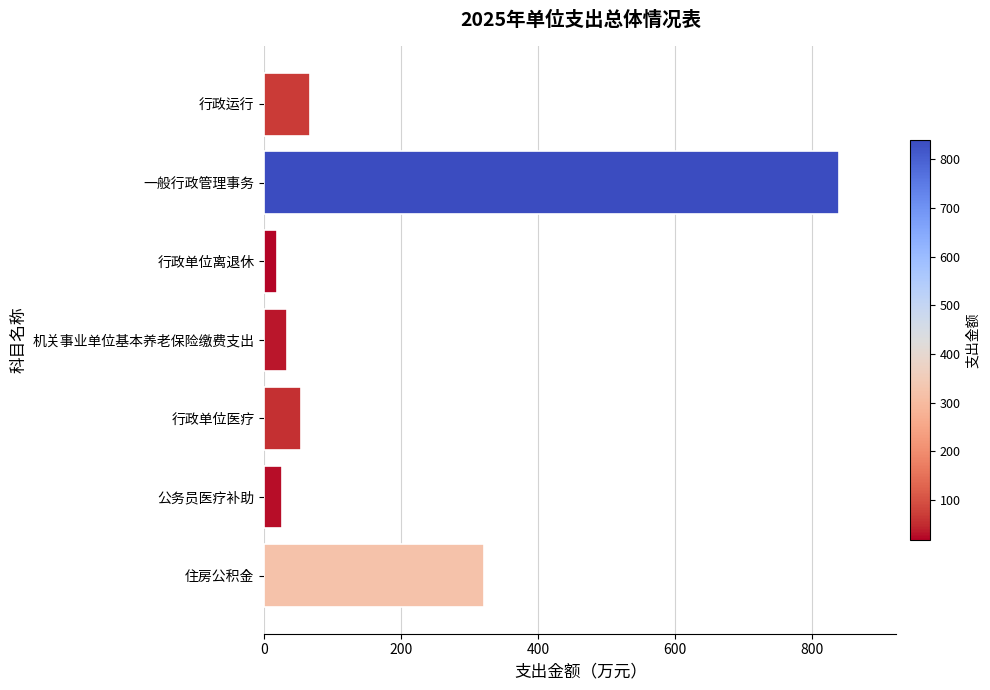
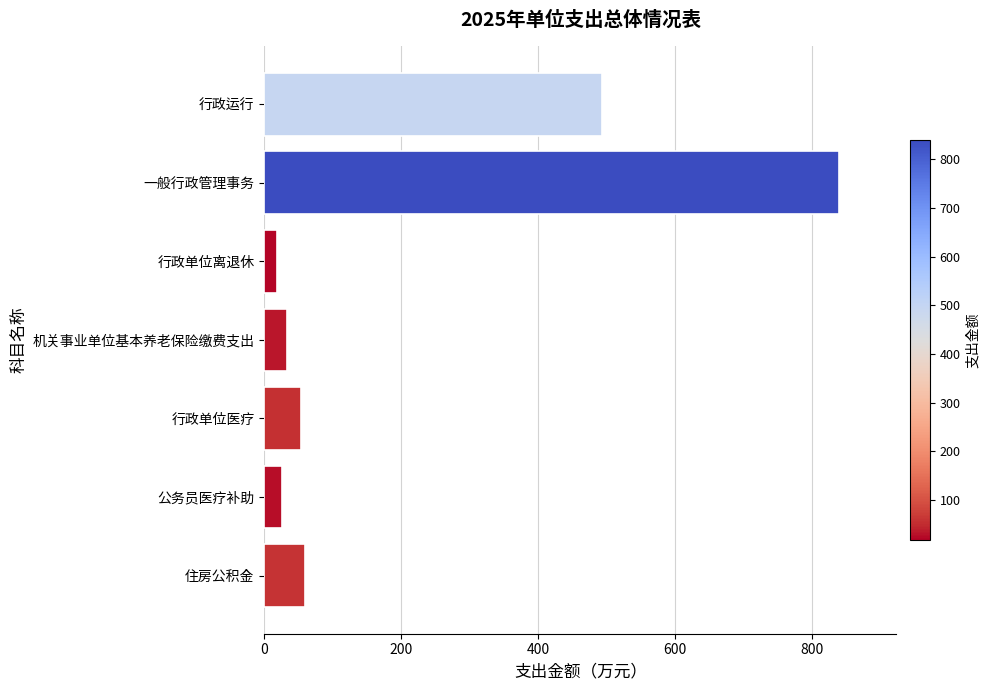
  {
-   "行政运行": 70,
+   "行政运行": 490,
    "一般行政管理事务": 840,
    "行政单位离退休": 20,
    "机关事业单位基本养老保险缴费支出": 30,
    "行政单位医疗": 50,
    "公务员医疗补助": 30,
-   "住房公积金": 320
+   "住房公积金": 60
  }
